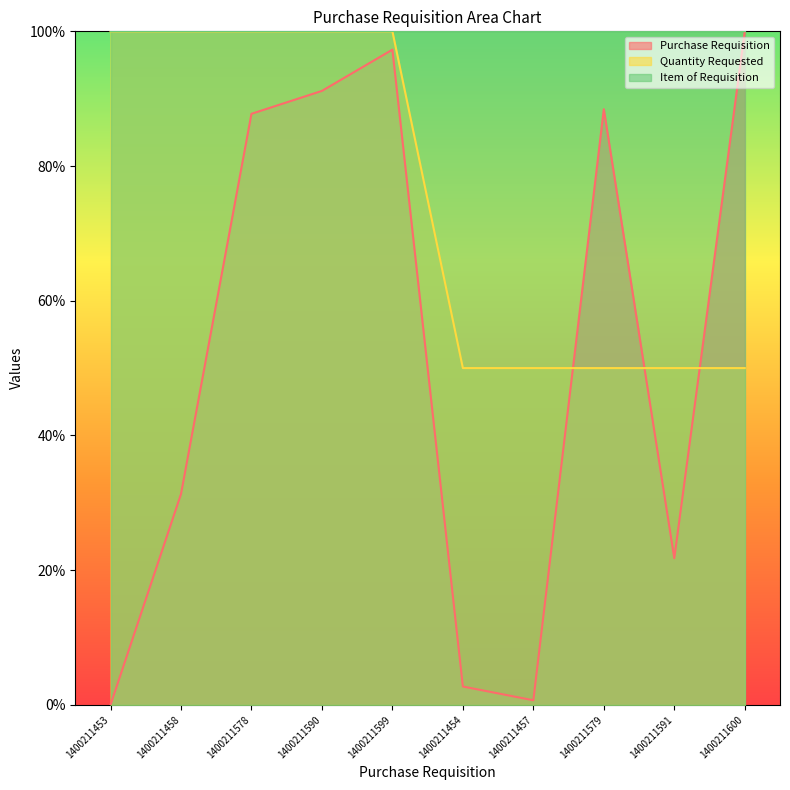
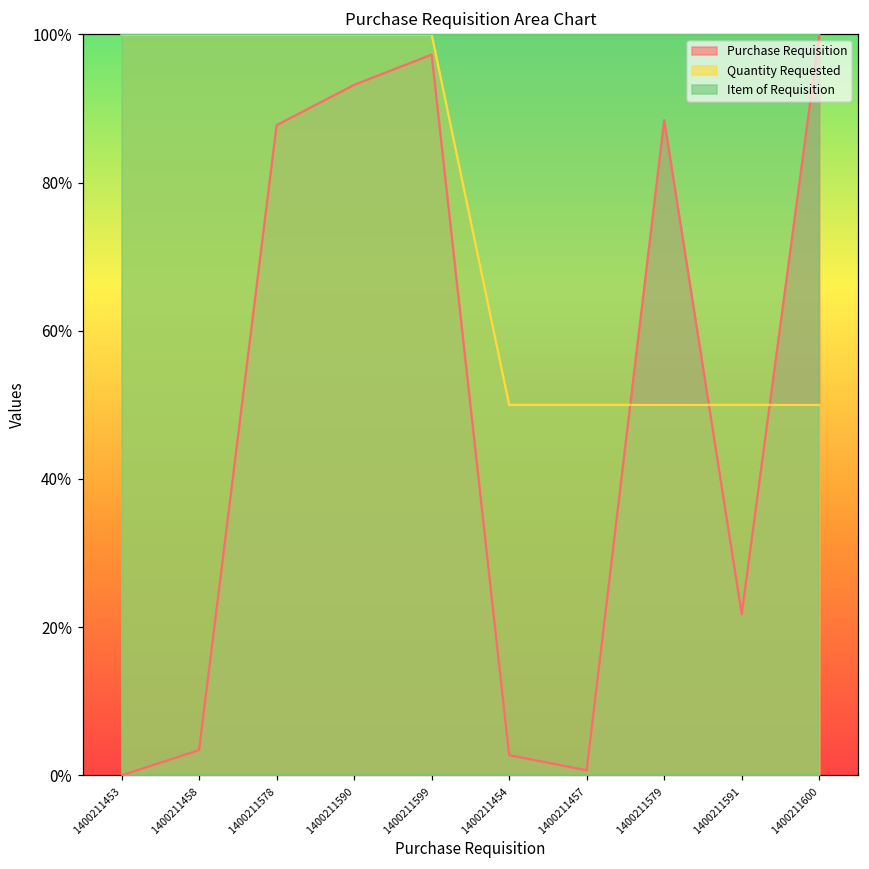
  {
    "Purchase Requisition": {
      "1400211453": "0%",
-     "1400211458": "31%",
+     "1400211458": "3%",
      "1400211578": "88%",
-     "1400211590": "91%",
+     "1400211590": "93%",
      "1400211599": "97%",
      "1400211454": "3%",
      "1400211457": "1%",
      "1400211579": "88%",
      "1400211591": "22%"
    },
    "Quantity Requested": {
      "1400211454": "50%",
      "1400211457": "50%",
      "1400211579": "50%",
      "1400211591": "50%",
      "1400211600": "50%"
    },
    "Item of Requisition": {
      "1400211454": "100%",
      "1400211457": "100%",
      "1400211579": "100%",
      "1400211591": "100%"
    }
  }
